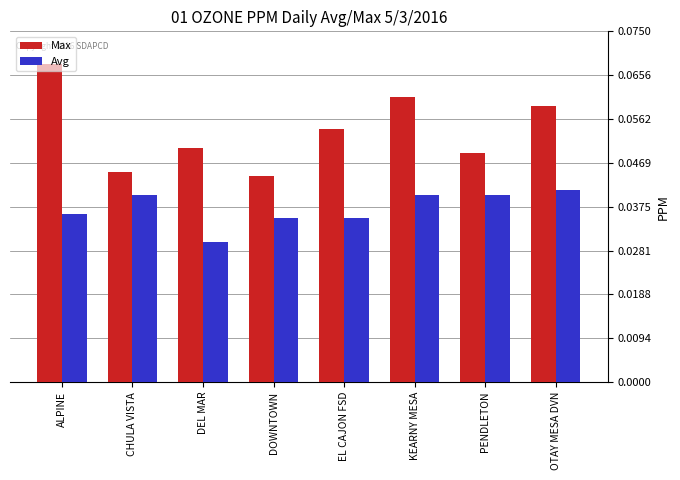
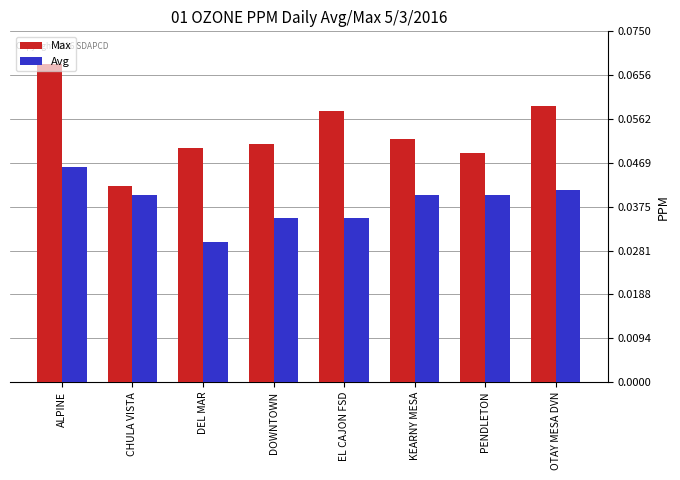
  {
    "Max": {
-     "CHULA VISTA": 0.045,
+     "CHULA VISTA": 0.042,
      "DEL MAR": 0.050,
-     "DOWNTOWN": 0.044,
-     "EL CAJON FSD": 0.054,
-     "KEARNY MESA": 0.061,
+     "DOWNTOWN": 0.051,
+     "EL CAJON FSD": 0.058,
+     "KEARNY MESA": 0.052,
      "PENDLETON": 0.049,
      "OTAY MESA DVN": 0.059
    },
    "Avg": {
-     "ALPINE": 0.036,
+     "ALPINE": 0.046,
      "CHULA VISTA": 0.040,
      "DEL MAR": 0.030,
      "DOWNTOWN": 0.035,
      "EL CAJON FSD": 0.035,
      "KEARNY MESA": 0.040,
      "PENDLETON": 0.040,
      "OTAY MESA DVN": 0.041
    }
  }
